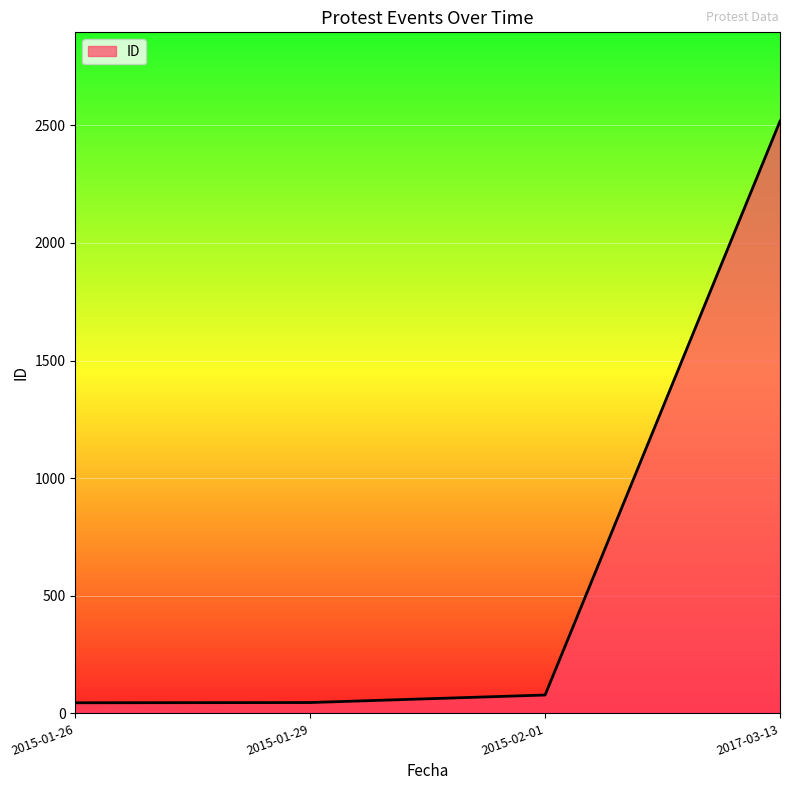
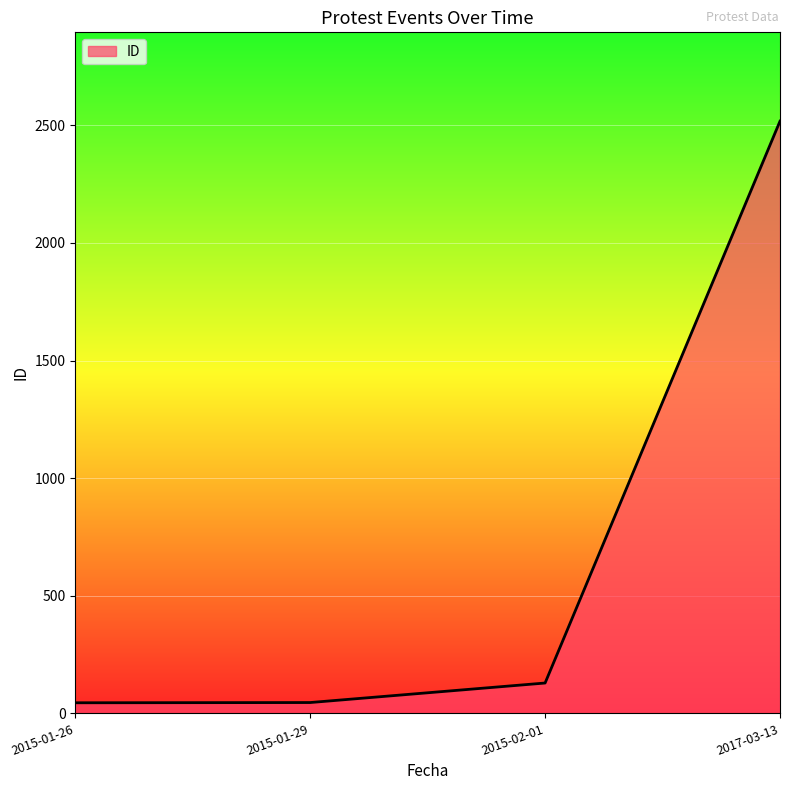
  {
    "2015-01-26": 50,
    "2015-01-29": 50,
-   "2015-02-01": 80,
+   "2015-02-01": 130,
    "2017-03-13": 2520
  }
